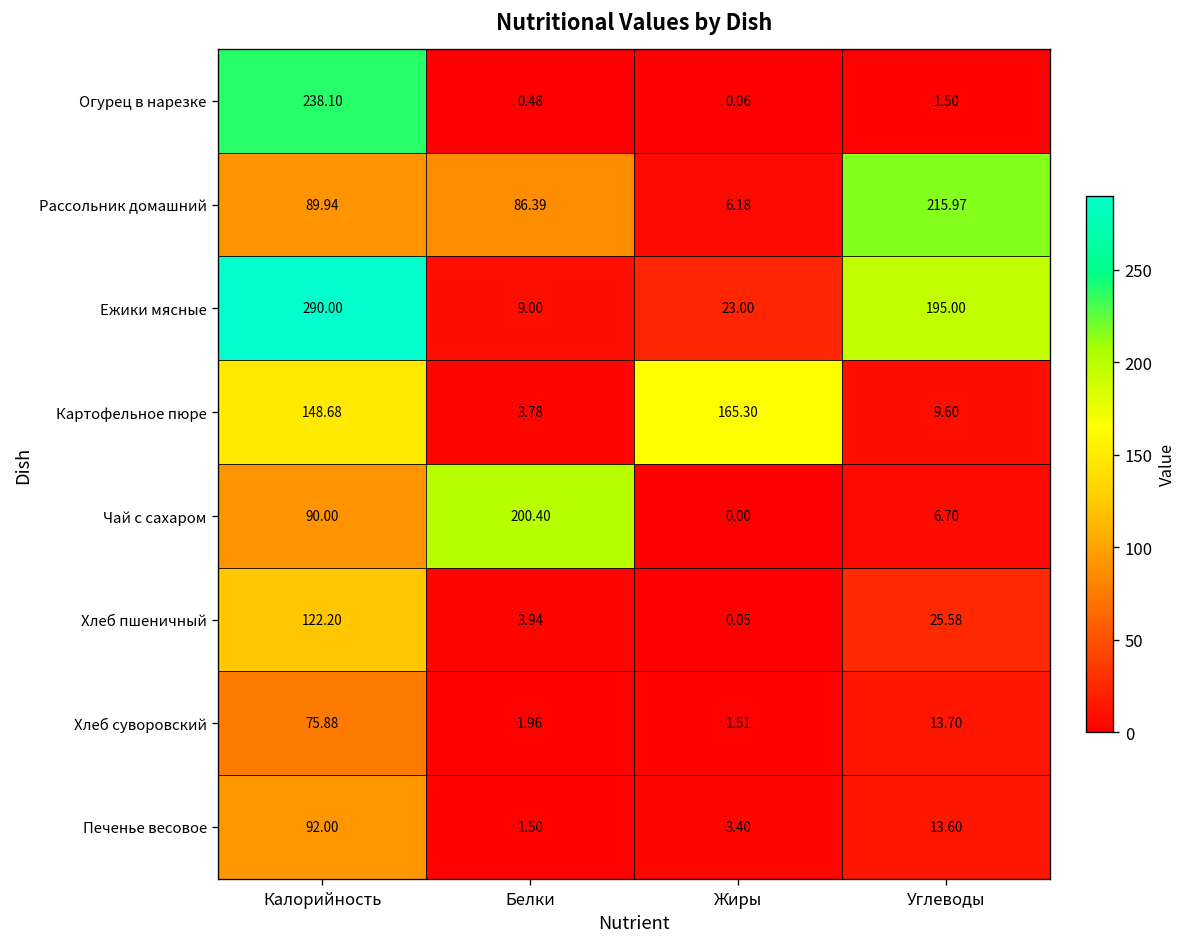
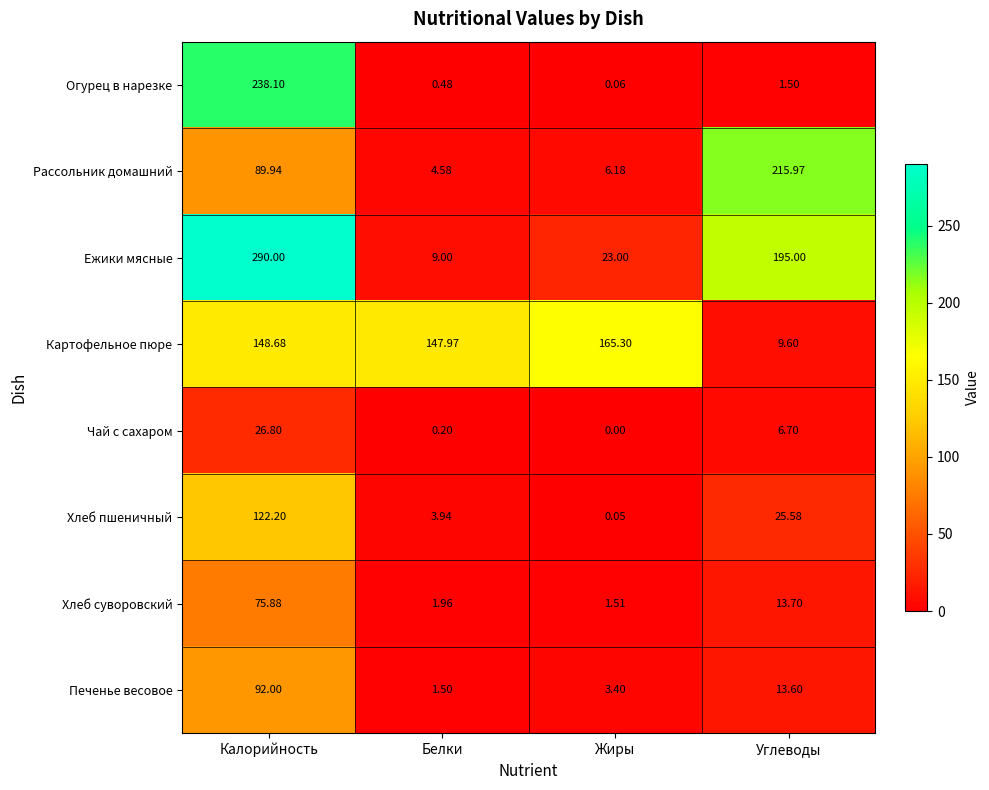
  {
    "Огурец в нарезке": {
      "Калорийность": 238.10,
      "Белки": 0.48,
      "Жиры": 0.06,
      "Углеводы": 1.50
    },
    "Рассольник домашний": {
      "Калорийность": 89.94,
-     "Белки": 86.39,
+     "Белки": 4.58,
      "Жиры": 6.18,
      "Углеводы": 215.97
    },
    "Ежики мясные": {
      "Калорийность": 290.00,
      "Белки": 9.00,
      "Жиры": 23.00,
      "Углеводы": 195.00
    },
    "Картофельное пюре": {
      "Калорийность": 148.68,
-     "Белки": 3.78,
+     "Белки": 147.97,
      "Жиры": 165.30,
      "Углеводы": 9.60
    },
    "Чай с сахаром": {
-     "Калорийность": 90.00,
-     "Белки": 200.40,
+     "Калорийность": 26.80,
+     "Белки": 0.20,
      "Жиры": 0.00,
      "Углеводы": 6.70
    },
    "Хлеб пшеничный": {
      "Калорийность": 122.20,
      "Белки": 3.94,
      "Жиры": 0.05,
      "Углеводы": 25.58
    },
    "Хлеб суворовский": {
      "Калорийность": 75.88,
      "Белки": 1.96,
      "Жиры": 1.51,
      "Углеводы": 13.70
    },
    "Печенье весовое": {
      "Калорийность": 92.00,
      "Белки": 1.50,
      "Жиры": 3.40,
      "Углеводы": 13.60
    }
  }
